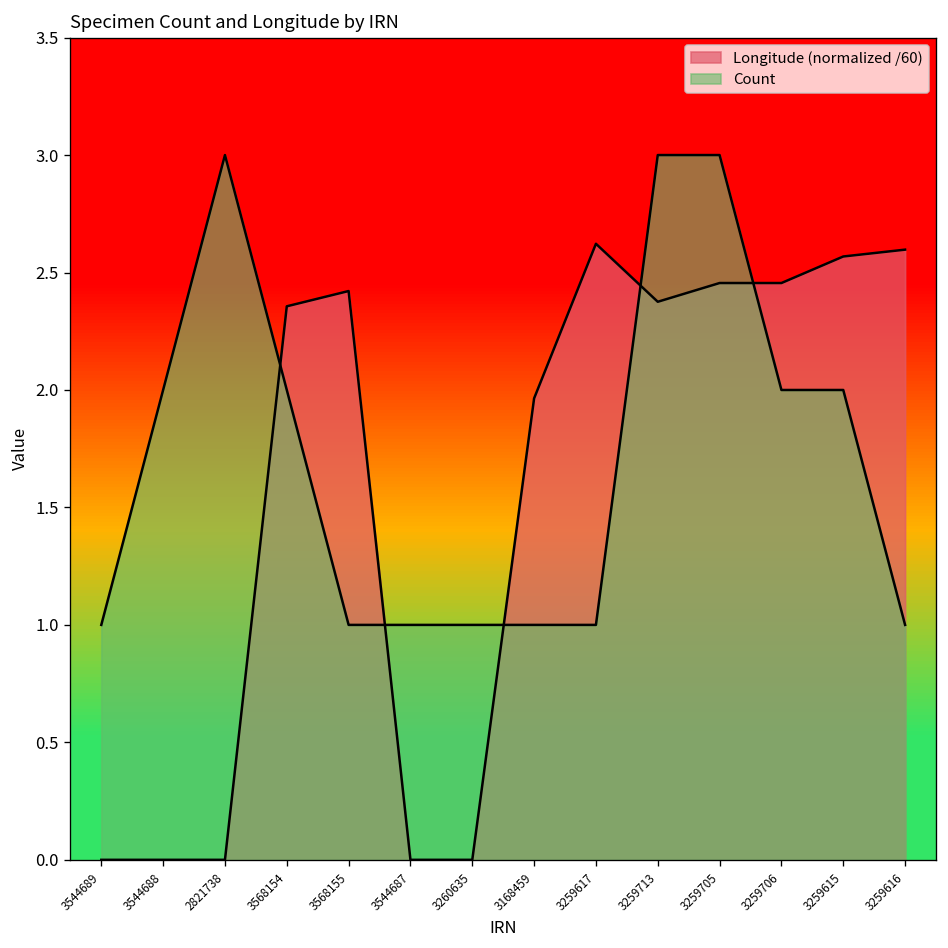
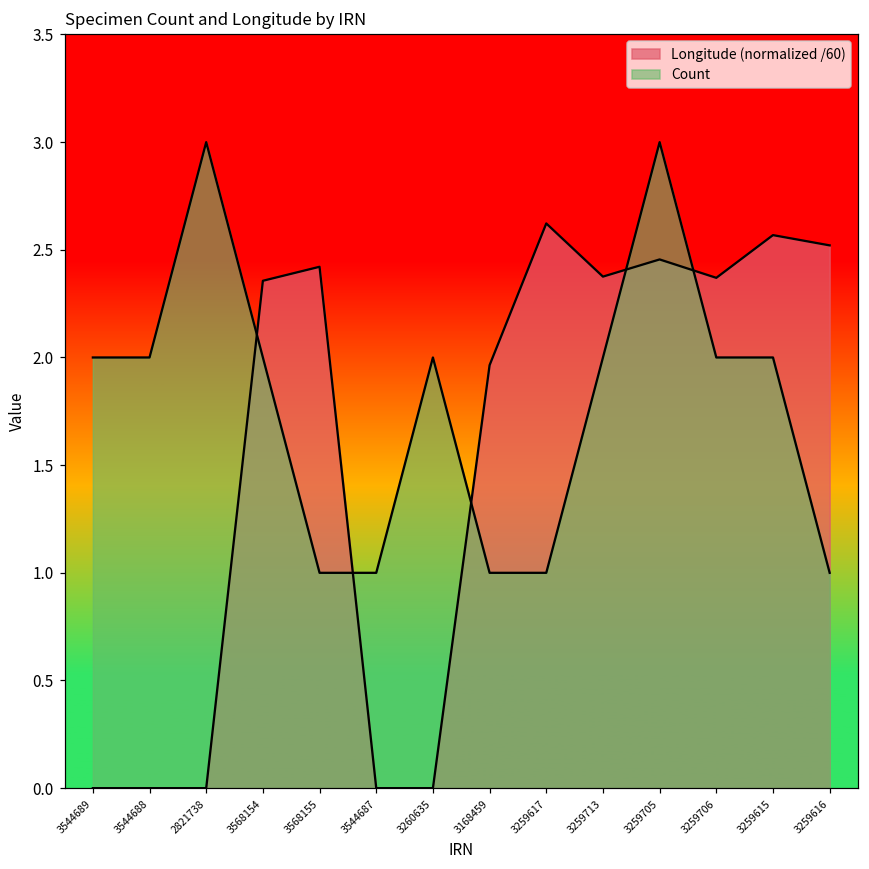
  {
    "Longitude (normalized /60)": {
      "3544689": 0.00,
      "3544688": 0.00,
      "2821738": 0.00,
      "3568154": 2.36,
      "3568155": 2.42,
      "3544687": 0.00,
      "3260635": 0.00,
      "3168459": 1.96,
      "3259617": 2.62,
      "3259713": 2.38,
      "3259705": 2.46,
-     "3259706": 2.46,
+     "3259706": 2.37,
      "3259615": 2.57,
-     "3259616": 2.60
+     "3259616": 2.52
    },
    "Count": {
-     "3544689": 1,
+     "3544689": 2,
      "3544688": 2,
      "2821738": 3,
      "3568154": 2,
      "3568155": 1,
      "3544687": 1,
-     "3260635": 1,
+     "3260635": 2,
      "3168459": 1,
      "3259617": 1,
-     "3259713": 3,
+     "3259713": 2,
      "3259705": 3,
      "3259706": 2,
      "3259615": 2,
      "3259616": 1
    }
  }
